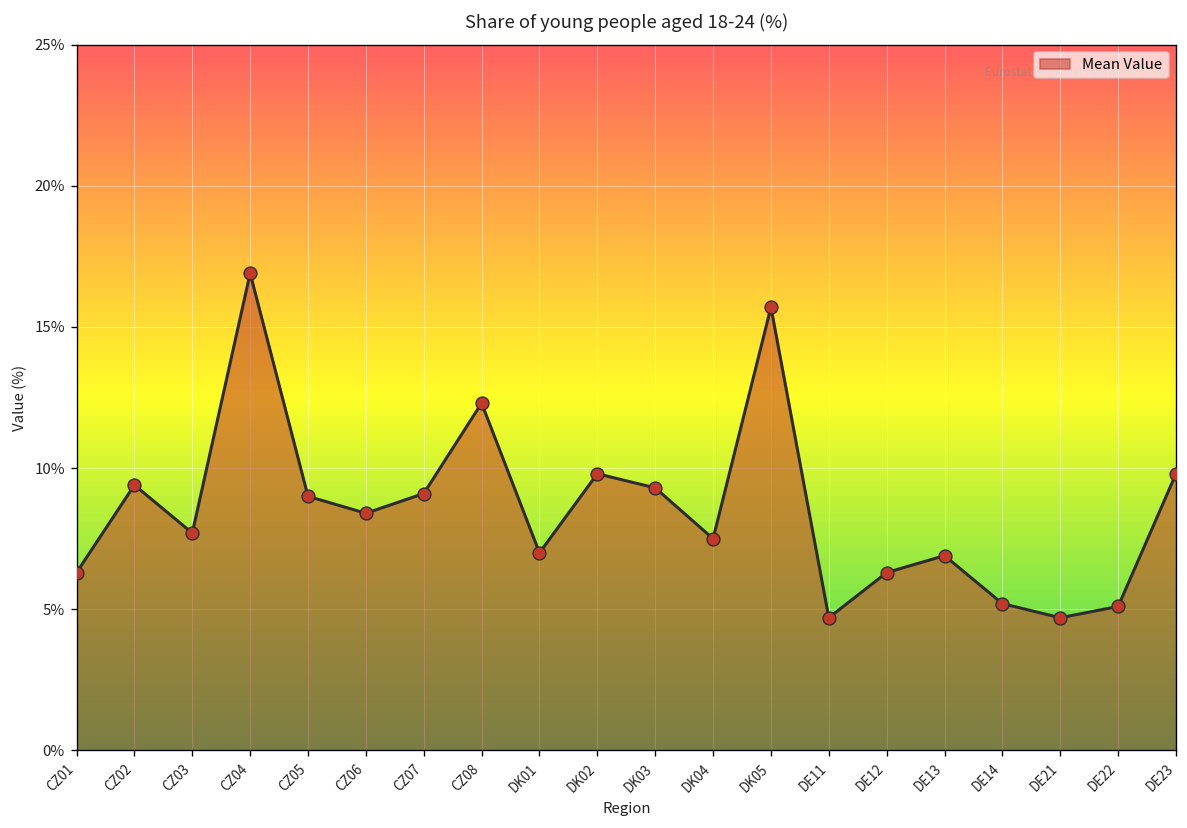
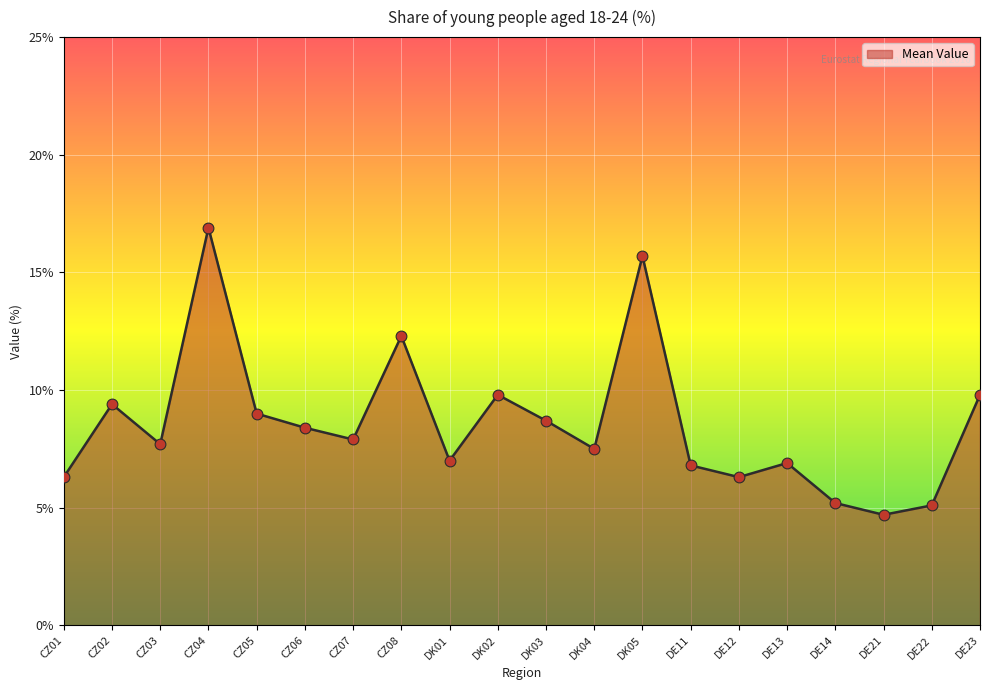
  {
    "CZ01": "6.3%",
    "CZ02": "9.4%",
    "CZ03": "7.7%",
    "CZ04": "16.9%",
    "CZ05": "9.0%",
    "CZ06": "8.4%",
-   "CZ07": "9.1%",
+   "CZ07": "7.9%",
    "CZ08": "12.3%",
    "DK01": "7.0%",
    "DK02": "9.8%",
-   "DK03": "9.3%",
+   "DK03": "8.7%",
    "DK04": "7.5%",
    "DK05": "15.7%",
-   "DE11": "4.7%",
+   "DE11": "6.8%",
    "DE12": "6.3%",
    "DE13": "6.9%",
    "DE14": "5.2%",
    "DE21": "4.7%",
    "DE22": "5.1%",
    "DE23": "9.8%"
  }
